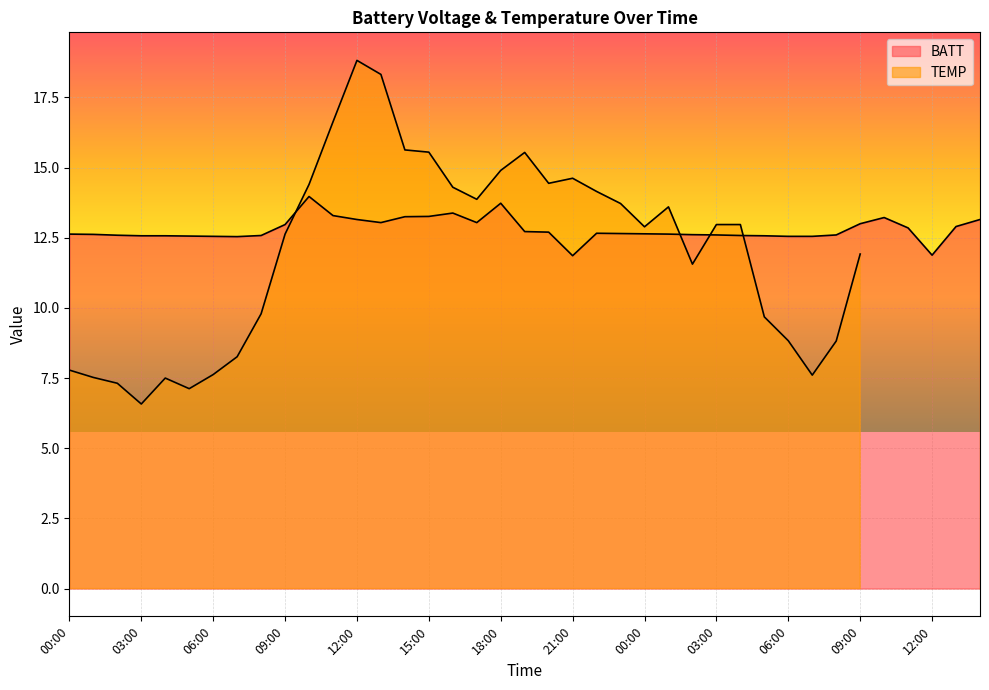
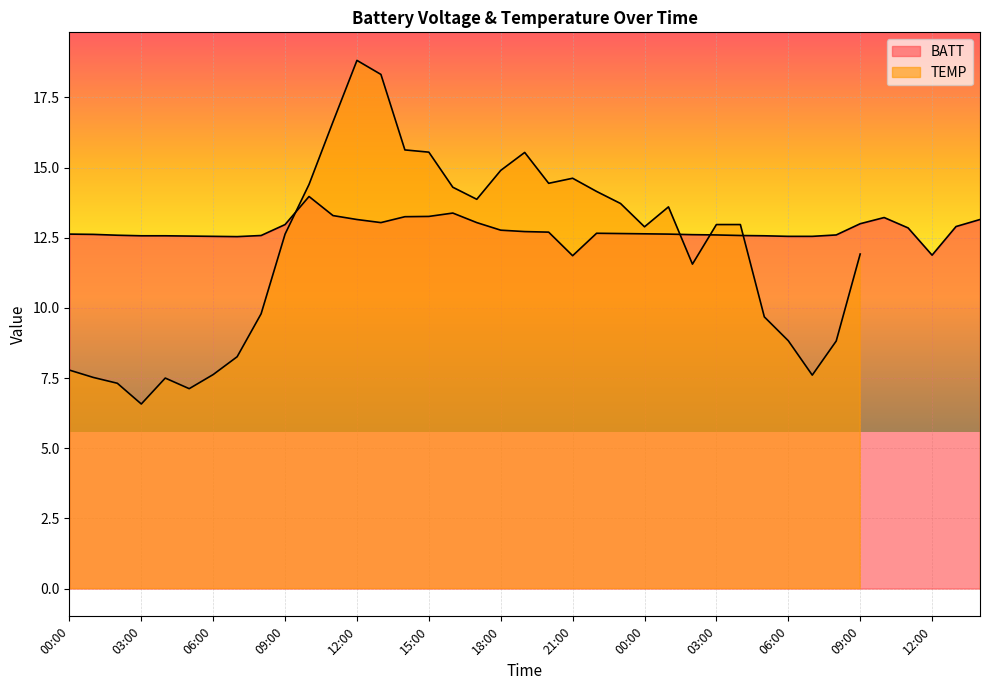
  {
    "BATT": {
      "15:00": 13.3,
-     "18:00": 13.7,
+     "18:00": 12.8,
      "21:00": 11.9
    }
  }
